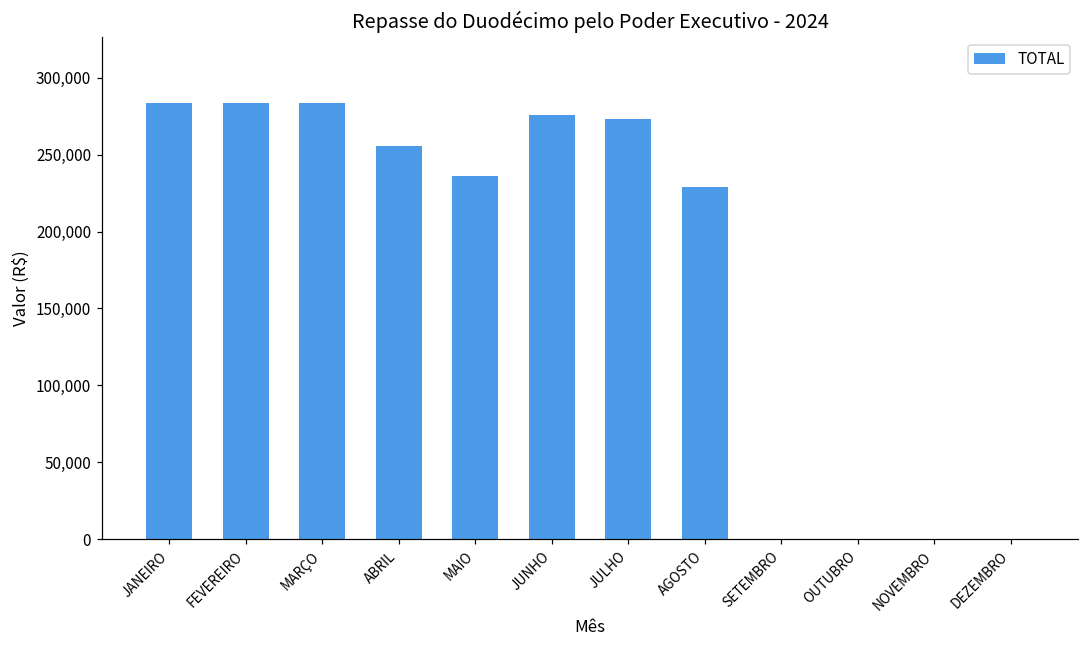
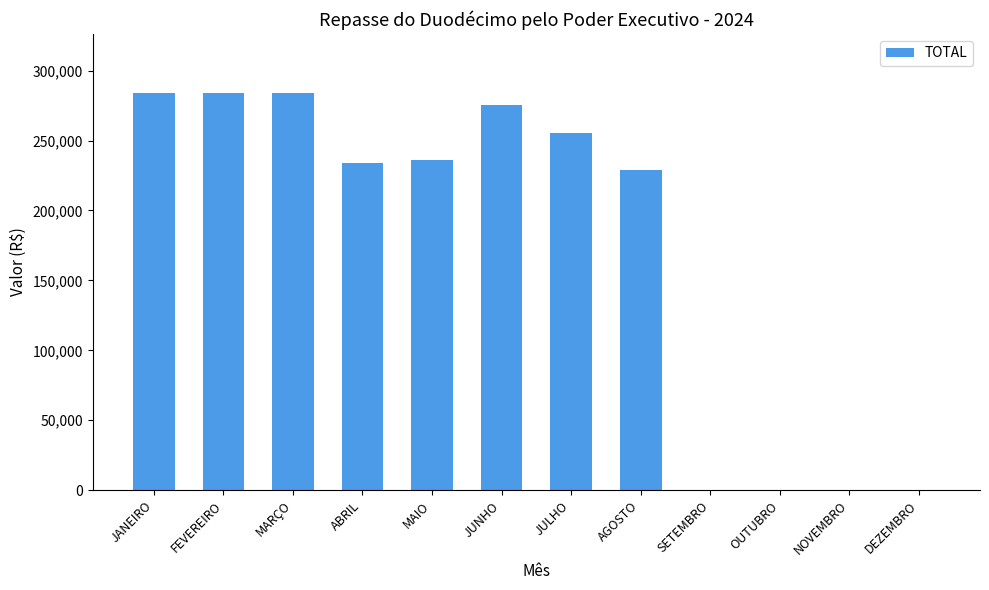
  {
    "JANEIRO": "284,000",
    "FEVEREIRO": "284,000",
    "MARÇO": "284,000",
-   "ABRIL": "256,000",
+   "ABRIL": "234,000",
    "MAIO": "236,000",
    "JUNHO": "276,000",
-   "JULHO": "273,000",
+   "JULHO": "256,000",
    "AGOSTO": "229,000",
    "SETEMBRO": "0",
    "OUTUBRO": "0",
    "NOVEMBRO": "0",
    "DEZEMBRO": "0"
  }
